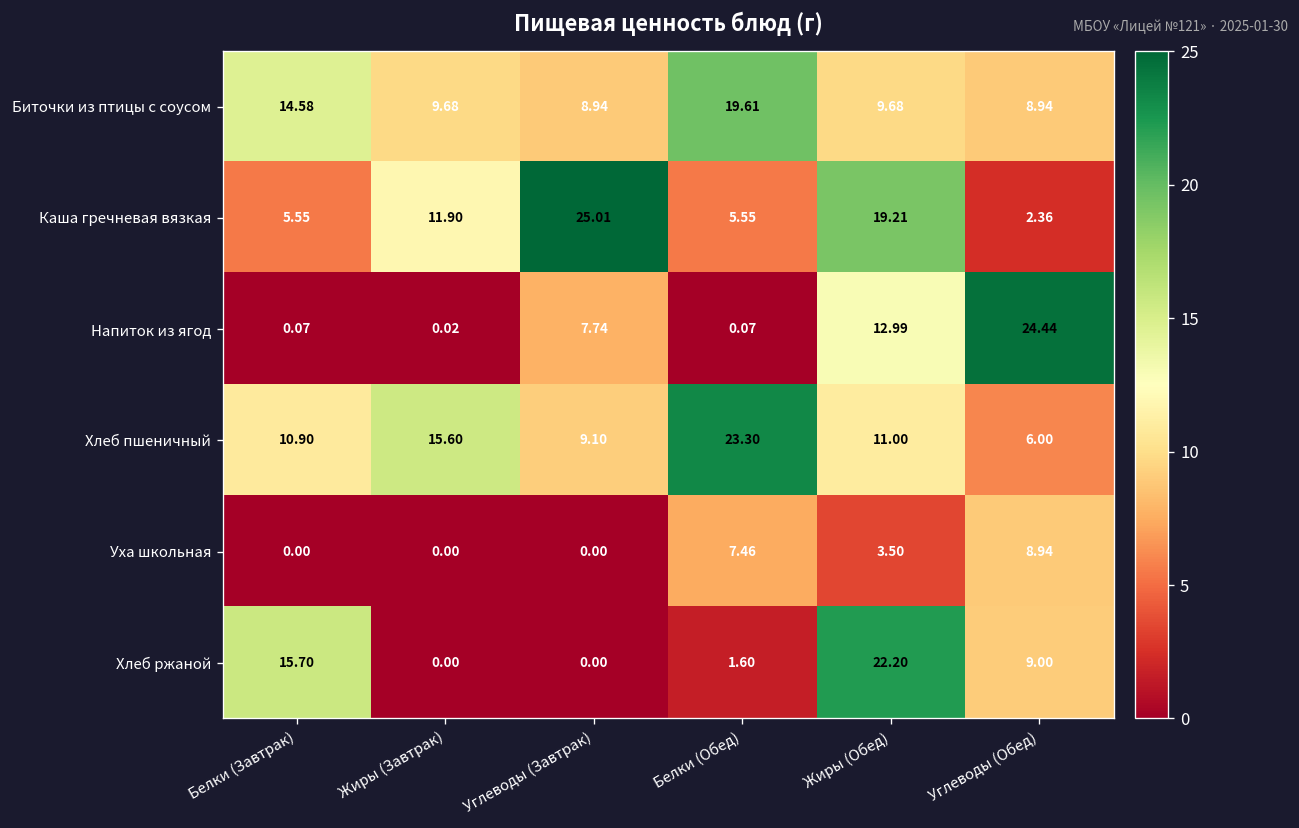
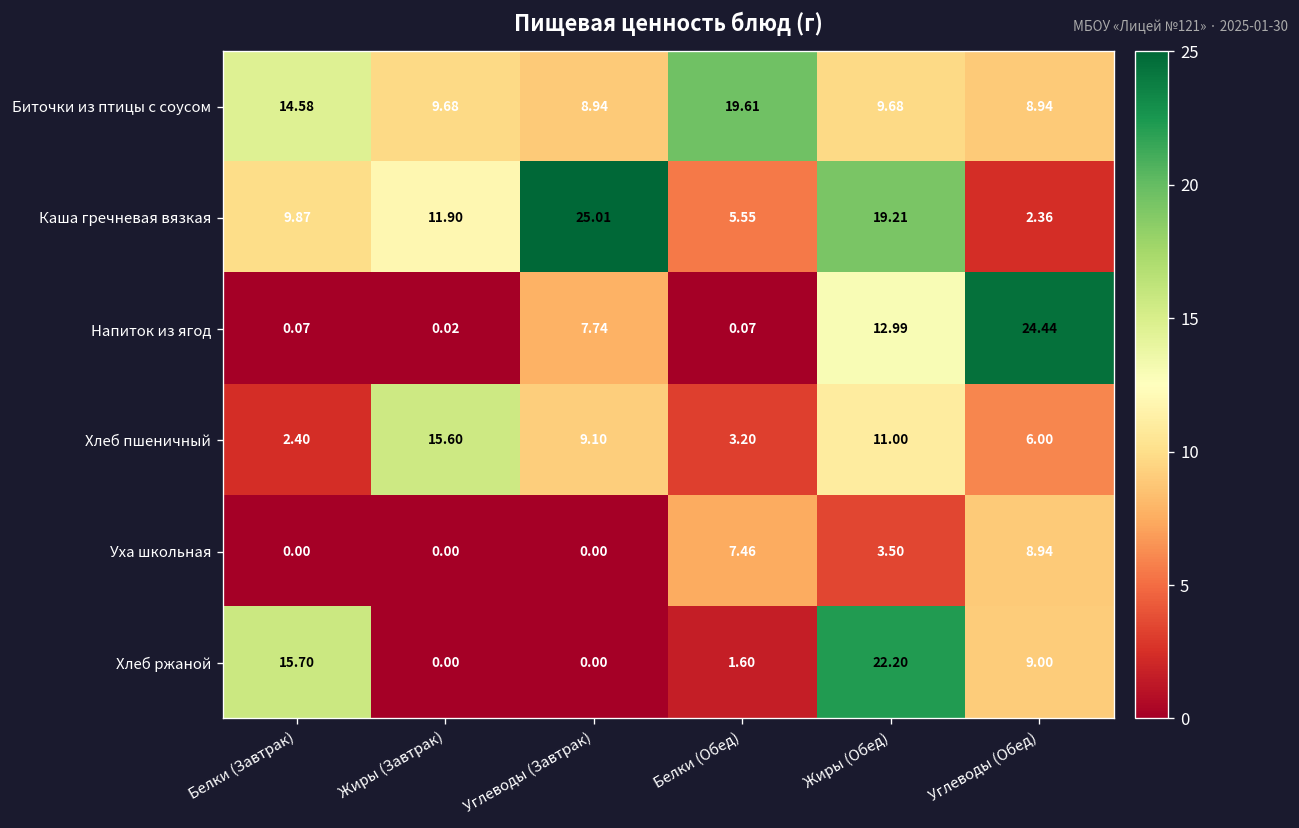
  {
    "Биточки из птицы с соусом": {
      "Белки (Завтрак)": 14.58,
      "Жиры (Завтрак)": 9.68,
      "Углеводы (Завтрак)": 8.94,
      "Белки (Обед)": 19.61,
      "Жиры (Обед)": 9.68,
      "Углеводы (Обед)": 8.94
    },
    "Каша гречневая вязкая": {
-     "Белки (Завтрак)": 5.55,
+     "Белки (Завтрак)": 9.87,
      "Жиры (Завтрак)": 11.90,
      "Углеводы (Завтрак)": 25.01,
      "Белки (Обед)": 5.55,
      "Жиры (Обед)": 19.21,
      "Углеводы (Обед)": 2.36
    },
    "Напиток из ягод": {
      "Белки (Завтрак)": 0.07,
      "Жиры (Завтрак)": 0.02,
      "Углеводы (Завтрак)": 7.74,
      "Белки (Обед)": 0.07,
      "Жиры (Обед)": 12.99,
      "Углеводы (Обед)": 24.44
    },
    "Хлеб пшеничный": {
-     "Белки (Завтрак)": 10.90,
+     "Белки (Завтрак)": 2.40,
      "Жиры (Завтрак)": 15.60,
      "Углеводы (Завтрак)": 9.10,
-     "Белки (Обед)": 23.30,
+     "Белки (Обед)": 3.20,
      "Жиры (Обед)": 11.00,
      "Углеводы (Обед)": 6.00
    },
    "Уха школьная": {
      "Белки (Завтрак)": 0.00,
      "Жиры (Завтрак)": 0.00,
      "Углеводы (Завтрак)": 0.00,
      "Белки (Обед)": 7.46,
      "Жиры (Обед)": 3.50,
      "Углеводы (Обед)": 8.94
    },
    "Хлеб ржаной": {
      "Белки (Завтрак)": 15.70,
      "Жиры (Завтрак)": 0.00,
      "Углеводы (Завтрак)": 0.00,
      "Белки (Обед)": 1.60,
      "Жиры (Обед)": 22.20,
      "Углеводы (Обед)": 9.00
    }
  }
